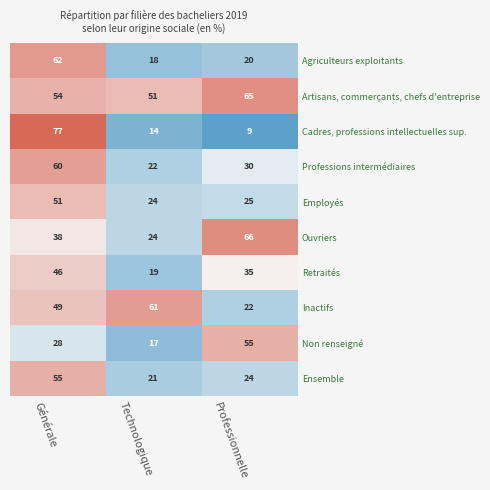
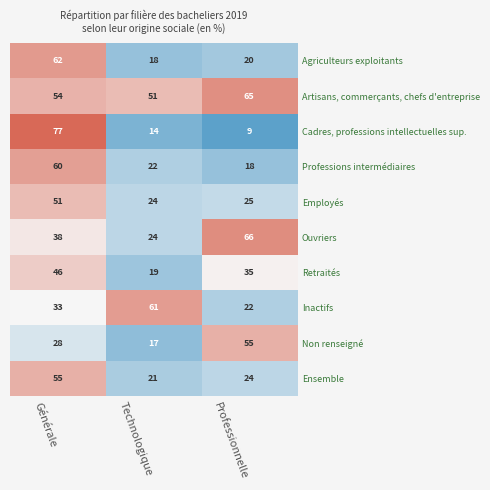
  {
    "Agriculteurs exploitants": {
      "Générale": 62,
      "Technologique": 18,
      "Professionnelle": 20
    },
    "Artisans, commerçants, chefs d'entreprise": {
      "Générale": 54,
      "Technologique": 51,
      "Professionnelle": 65
    },
    "Cadres, professions intellectuelles sup.": {
      "Générale": 77,
      "Technologique": 14,
      "Professionnelle": 9
    },
    "Professions intermédiaires": {
      "Générale": 60,
      "Technologique": 22,
-     "Professionnelle": 30
+     "Professionnelle": 18
    },
    "Employés": {
      "Générale": 51,
      "Technologique": 24,
      "Professionnelle": 25
    },
    "Ouvriers": {
      "Générale": 38,
      "Technologique": 24,
      "Professionnelle": 66
    },
    "Retraités": {
      "Générale": 46,
      "Technologique": 19,
      "Professionnelle": 35
    },
    "Inactifs": {
-     "Générale": 49,
+     "Générale": 33,
      "Technologique": 61,
      "Professionnelle": 22
    },
    "Non renseigné": {
      "Générale": 28,
      "Technologique": 17,
      "Professionnelle": 55
    },
    "Ensemble": {
      "Générale": 55,
      "Technologique": 21,
      "Professionnelle": 24
    }
  }
